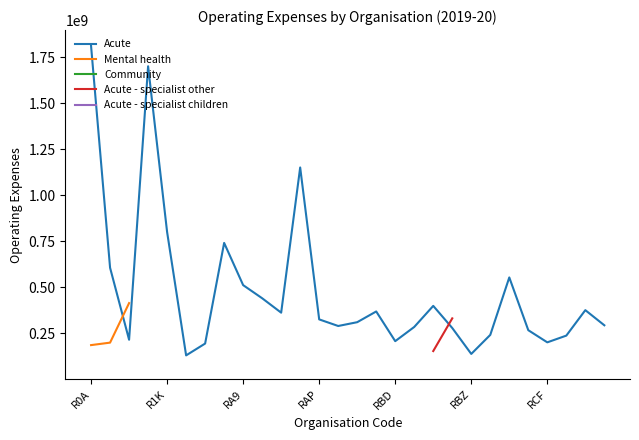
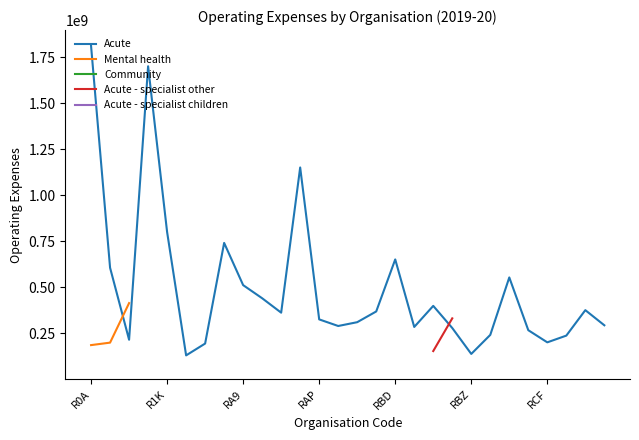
  {
    "Acute": {
      "R0A": 1810000000,
      "R1K": 800000000,
      "RA9": 510000000,
      "RAP": 330000000,
-     "RBD": 210000000,
+     "RBD": 650000000,
      "RBZ": 140000000,
      "RCF": 200000000
    },
    "Mental health": {
      "R0A": 190000000
    }
  }
